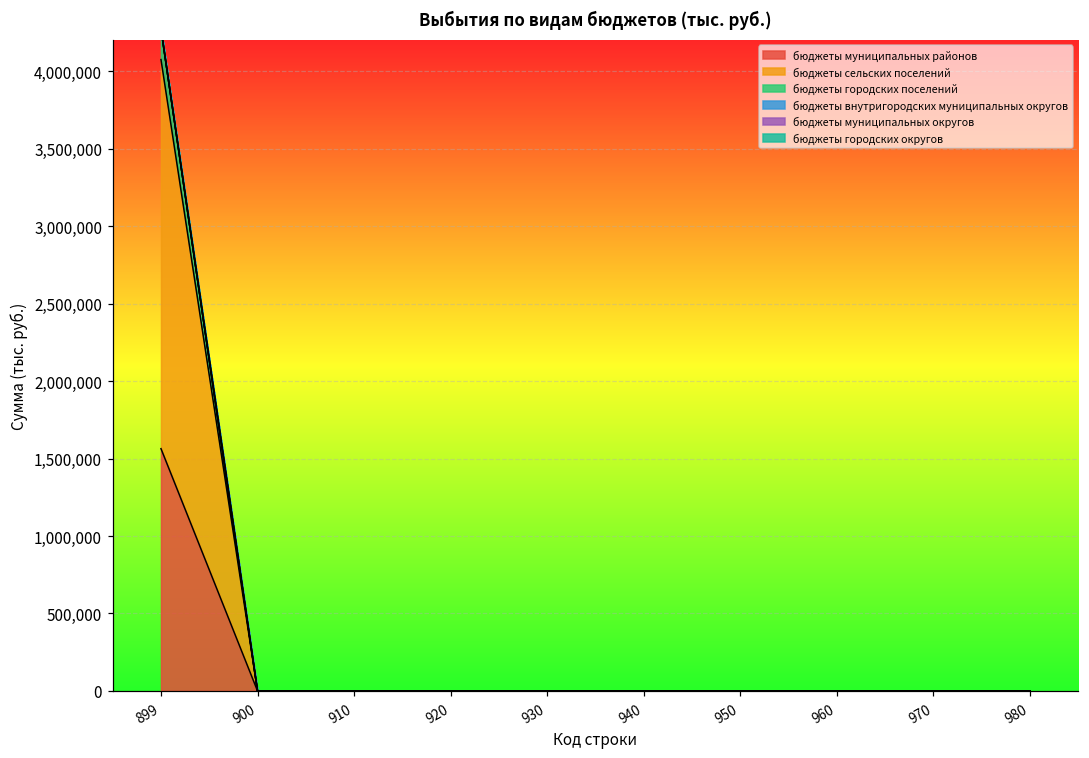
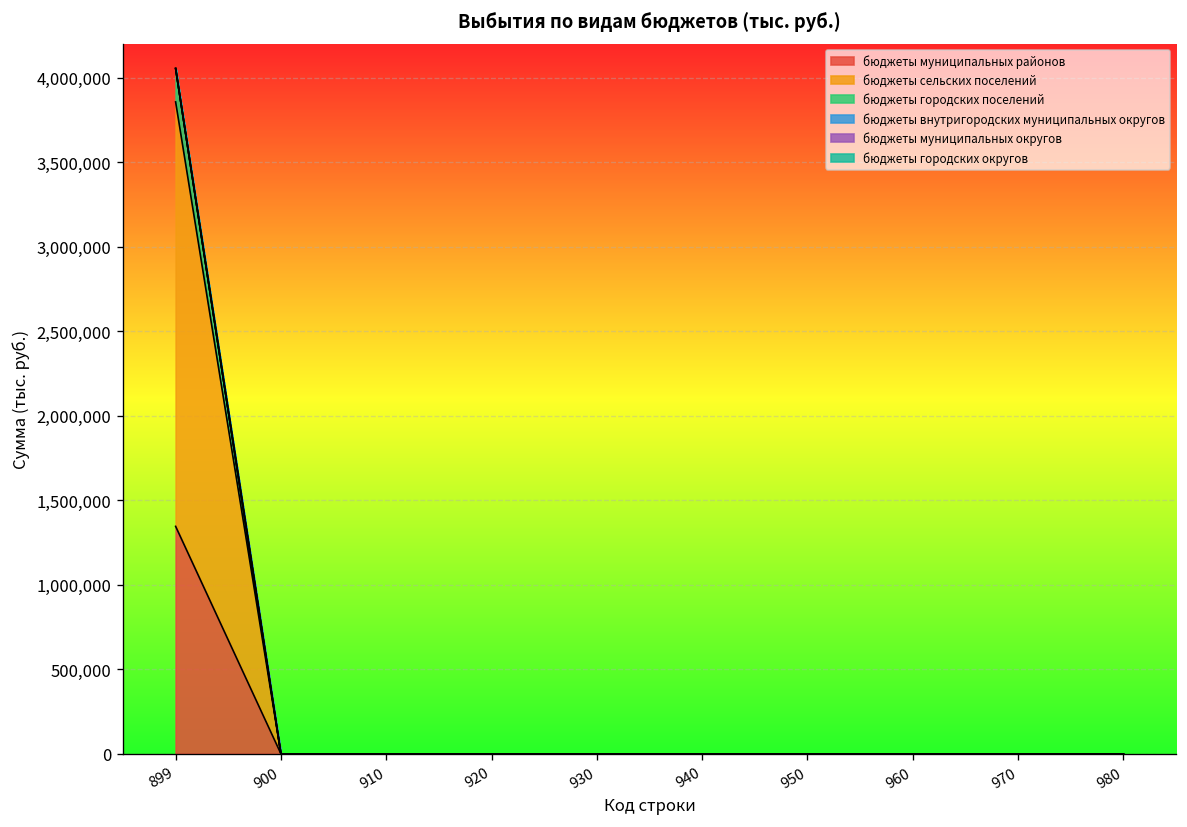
  {
    "бюджеты муниципальных районов": {
-     "899": "1,560,000"
+     "899": "1,350,000"
    },
    "бюджеты сельских поселений": {
      "899": "2,510,000"
    }
  }
